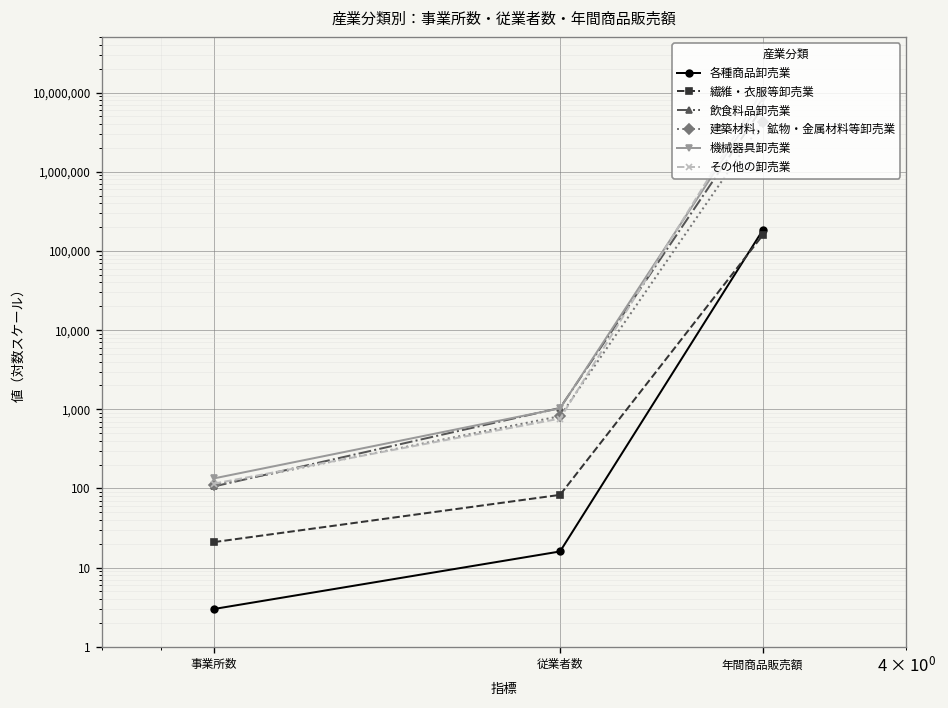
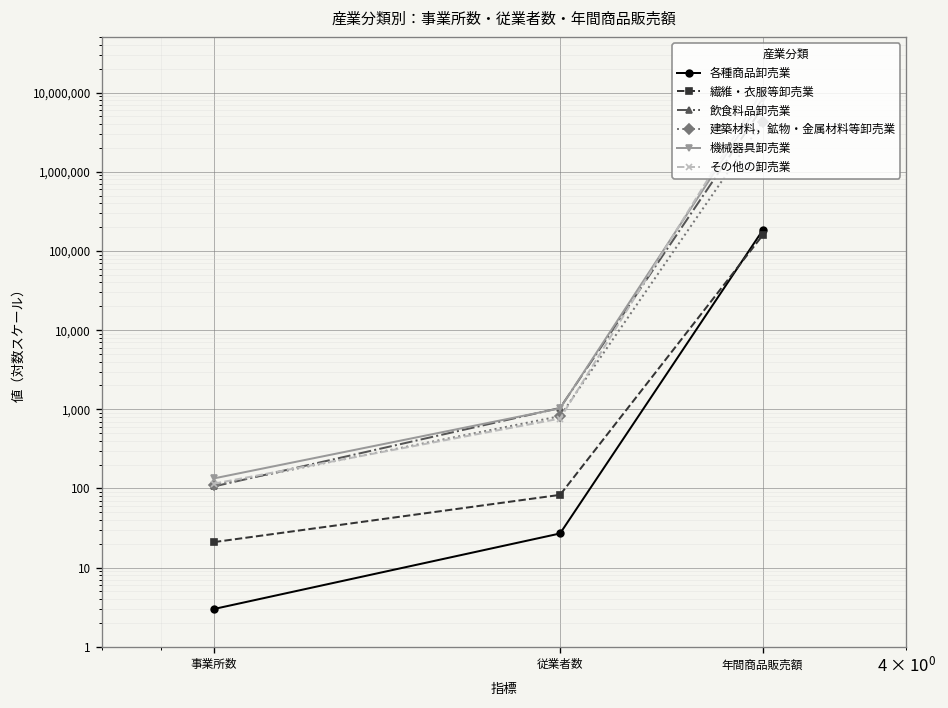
  {
    "各種商品卸売業": {
      "事業所数": "3",
-     "従業者数": "16",
+     "従業者数": "27",
      "年間商品販売額": "180,000"
    }
  }
